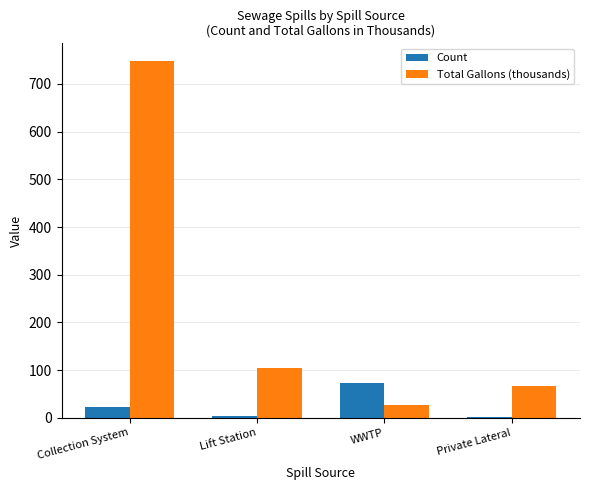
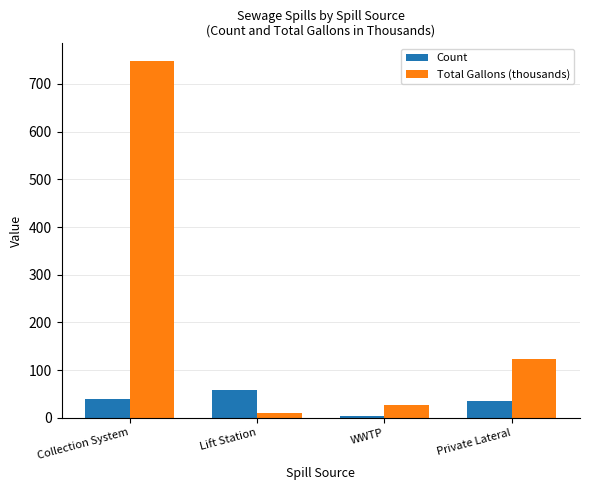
  {
    "Count": {
-     "Collection System": 20,
-     "Lift Station": 0,
-     "WWTP": 70,
-     "Private Lateral": 0
+     "Collection System": 40,
+     "Lift Station": 60,
+     "WWTP": 0,
+     "Private Lateral": 40
    },
    "Total Gallons (thousands)": {
      "Collection System": 750,
-     "Lift Station": 100,
+     "Lift Station": 10,
      "WWTP": 30,
-     "Private Lateral": 70
+     "Private Lateral": 120
    }
  }
